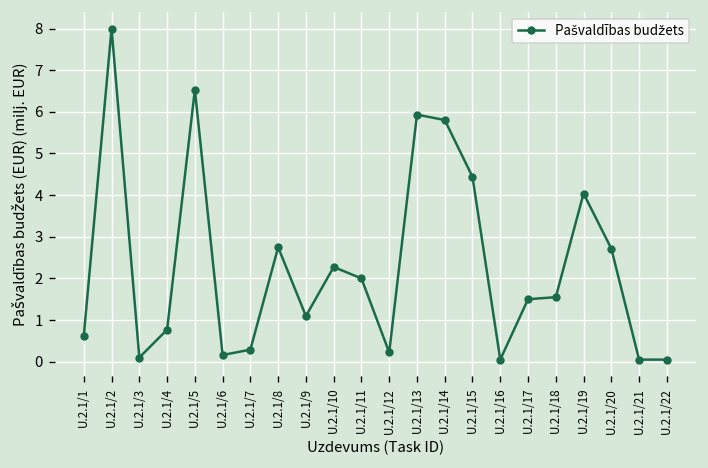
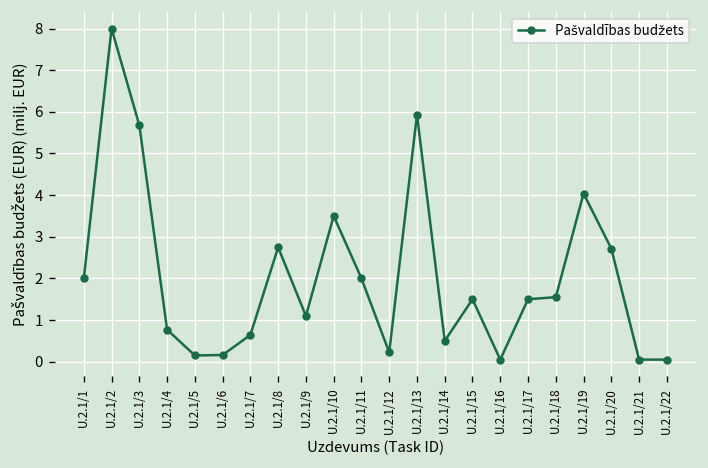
  {
-   "U.2.1/1": 0.6,
+   "U.2.1/1": 2.0,
    "U.2.1/2": 8.0,
-   "U.2.1/3": 0.1,
+   "U.2.1/3": 5.7,
    "U.2.1/4": 0.8,
-   "U.2.1/5": 6.5,
+   "U.2.1/5": 0.2,
    "U.2.1/6": 0.2,
-   "U.2.1/7": 0.3,
+   "U.2.1/7": 0.6,
    "U.2.1/8": 2.7,
    "U.2.1/9": 1.1,
-   "U.2.1/10": 2.3,
+   "U.2.1/10": 3.5,
    "U.2.1/11": 2.0,
    "U.2.1/12": 0.2,
    "U.2.1/13": 5.9,
-   "U.2.1/14": 5.8,
-   "U.2.1/15": 4.4,
+   "U.2.1/14": 0.5,
+   "U.2.1/15": 1.5,
    "U.2.1/16": 0.1,
    "U.2.1/17": 1.5,
    "U.2.1/18": 1.6,
    "U.2.1/19": 4.0,
    "U.2.1/20": 2.7,
    "U.2.1/21": 0.1,
    "U.2.1/22": 0.1
  }
